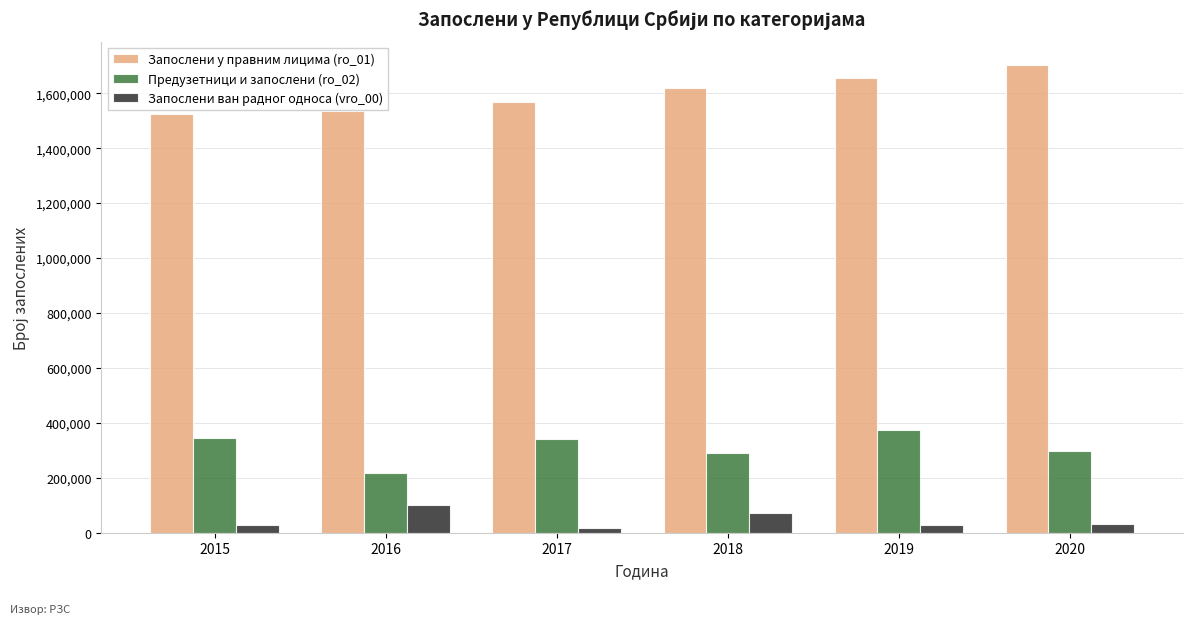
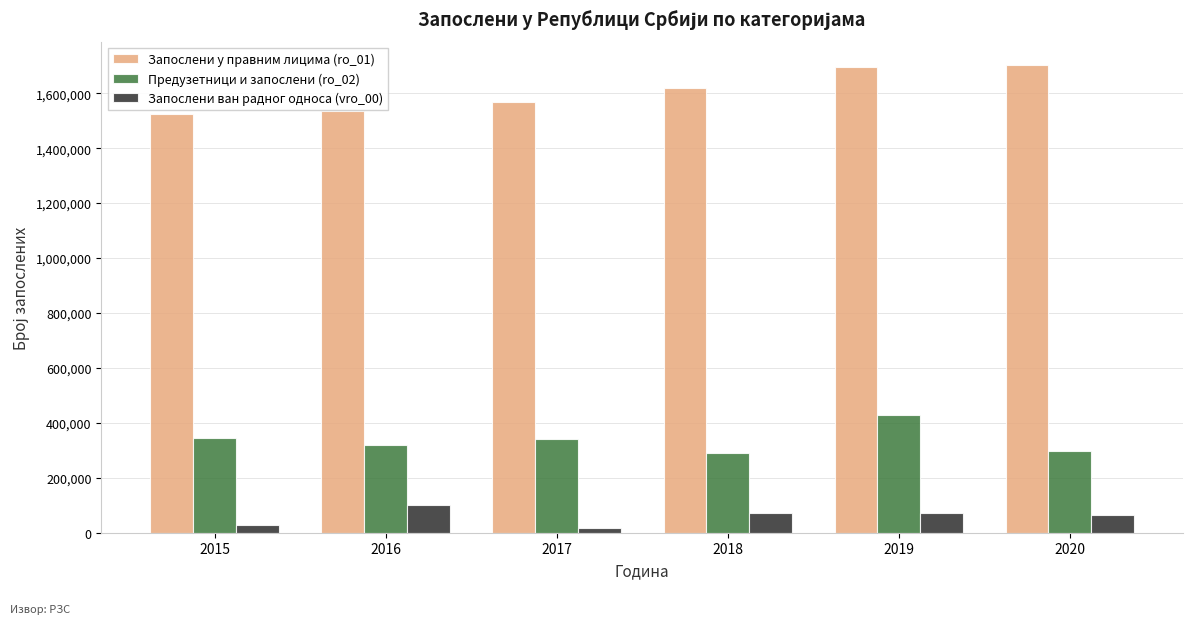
  {
    "Запослени у правним лицима (ro_01)": {
      "2015": "1,530,000",
      "2016": "1,540,000",
      "2017": "1,570,000",
      "2018": "1,620,000",
-     "2019": "1,660,000",
+     "2019": "1,700,000",
      "2020": "1,700,000"
    },
    "Предузетници и запослени (ro_02)": {
      "2015": "340,000",
-     "2016": "220,000",
+     "2016": "320,000",
      "2017": "340,000",
      "2018": "290,000",
-     "2019": "370,000",
+     "2019": "430,000",
      "2020": "300,000"
    },
    "Запослени ван радног односа (vro_00)": {
      "2015": "30,000",
      "2016": "100,000",
      "2017": "20,000",
      "2018": "70,000",
-     "2019": "30,000",
-     "2020": "30,000"
+     "2019": "70,000",
+     "2020": "70,000"
    }
  }
